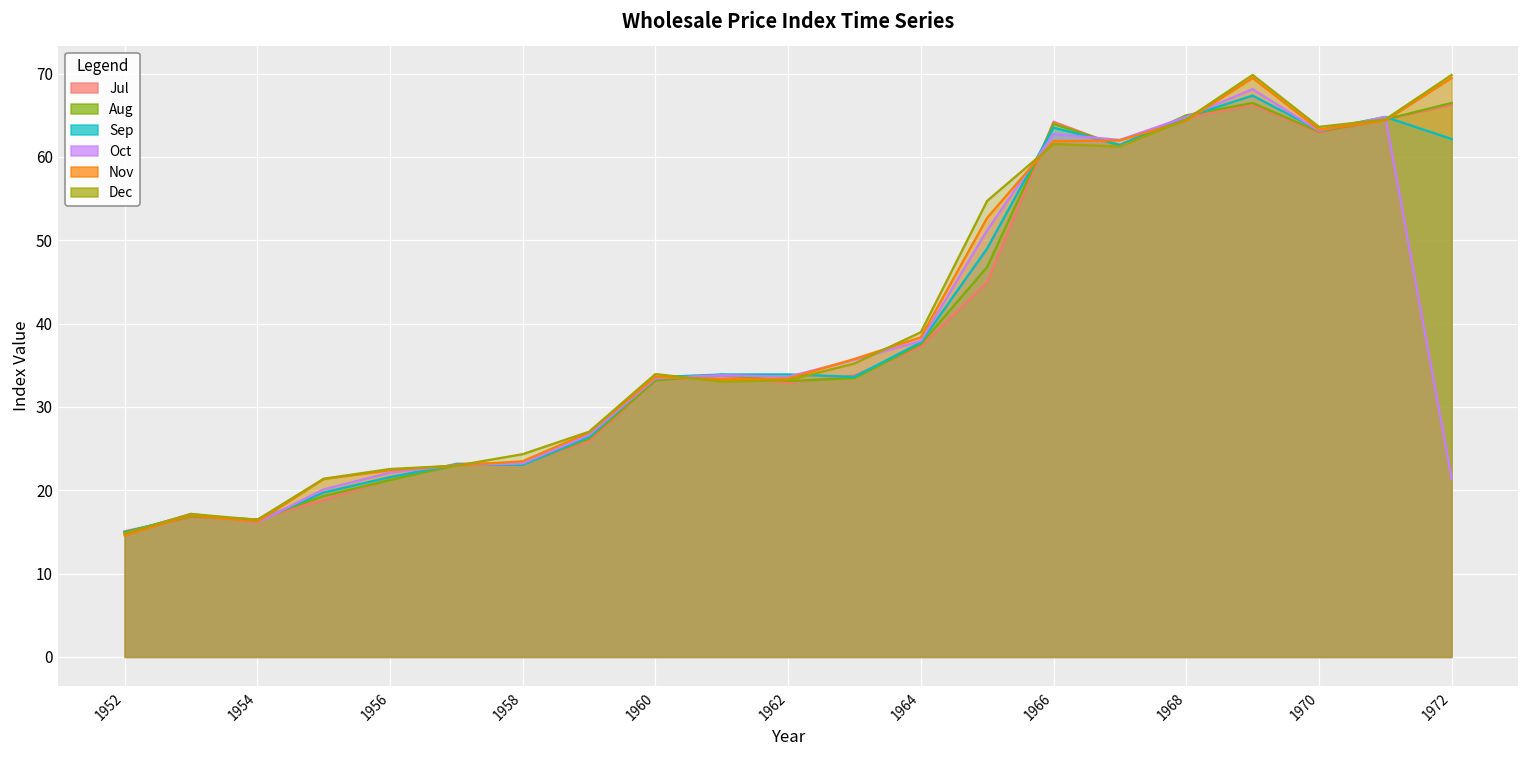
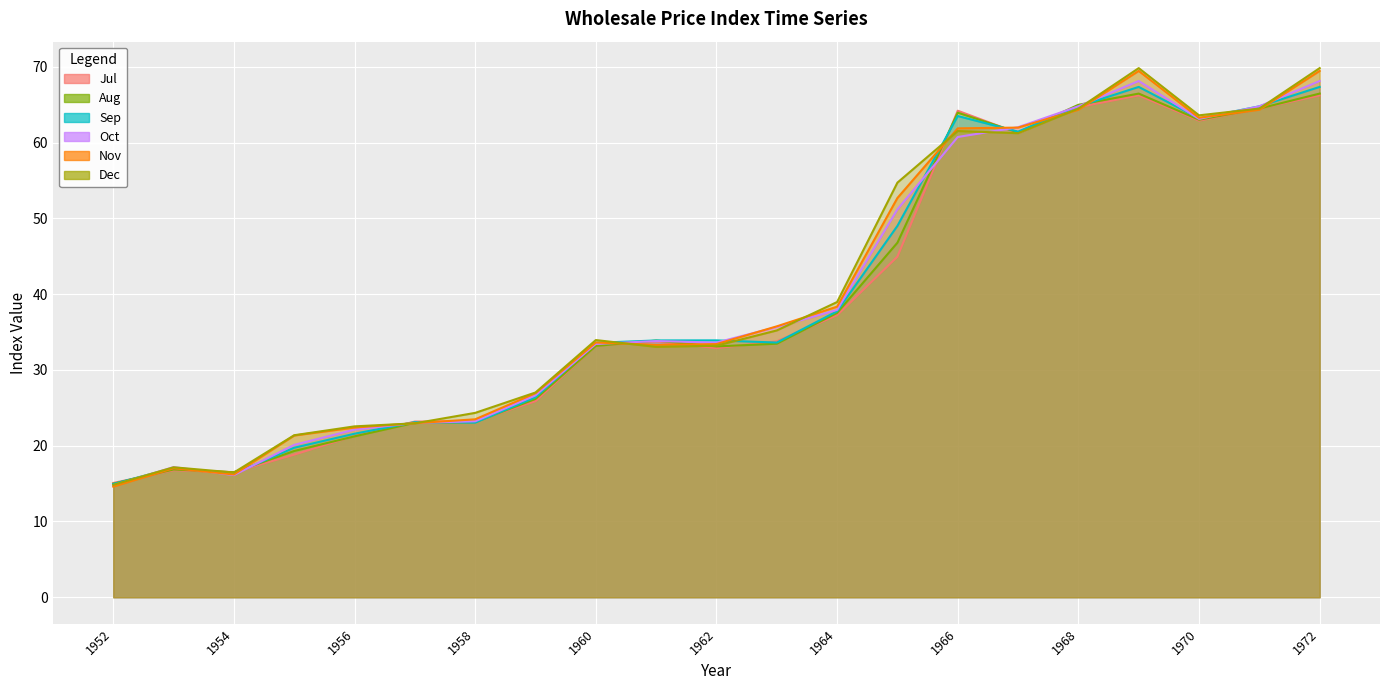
  {
    "Sep": {
      "1966": 64,
-     "1972": 62
+     "1972": 67
    },
    "Oct": {
-     "1966": 63,
-     "1972": 21
+     "1966": 61,
+     "1972": 68
    }
  }
